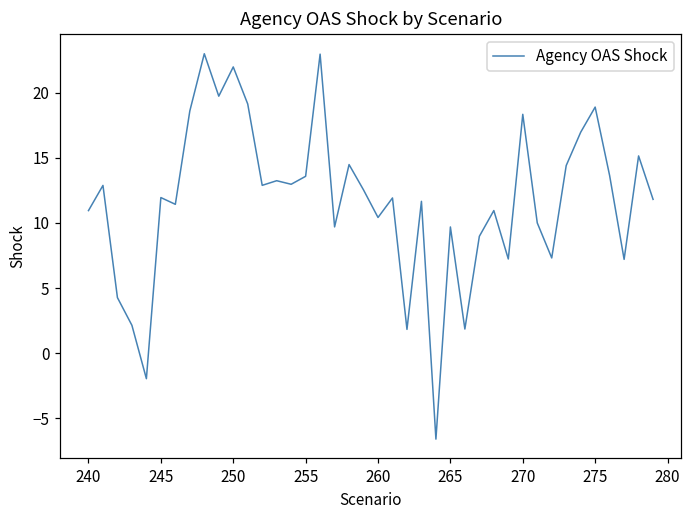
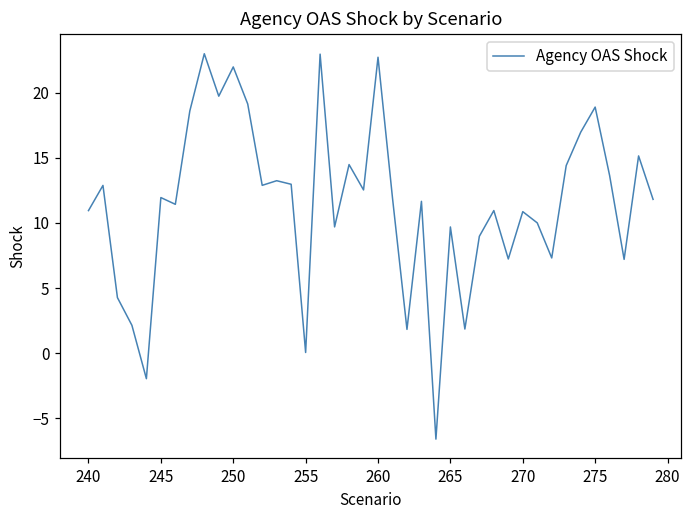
  {
    "240": 10.9,
    "245": 11.9,
    "250": 22.0,
-   "255": 13.6,
-   "260": 10.4,
+   "255": 0.1,
+   "260": 22.7,
    "265": 9.7,
-   "270": 18.3,
+   "270": 10.9,
    "275": 18.9
  }
